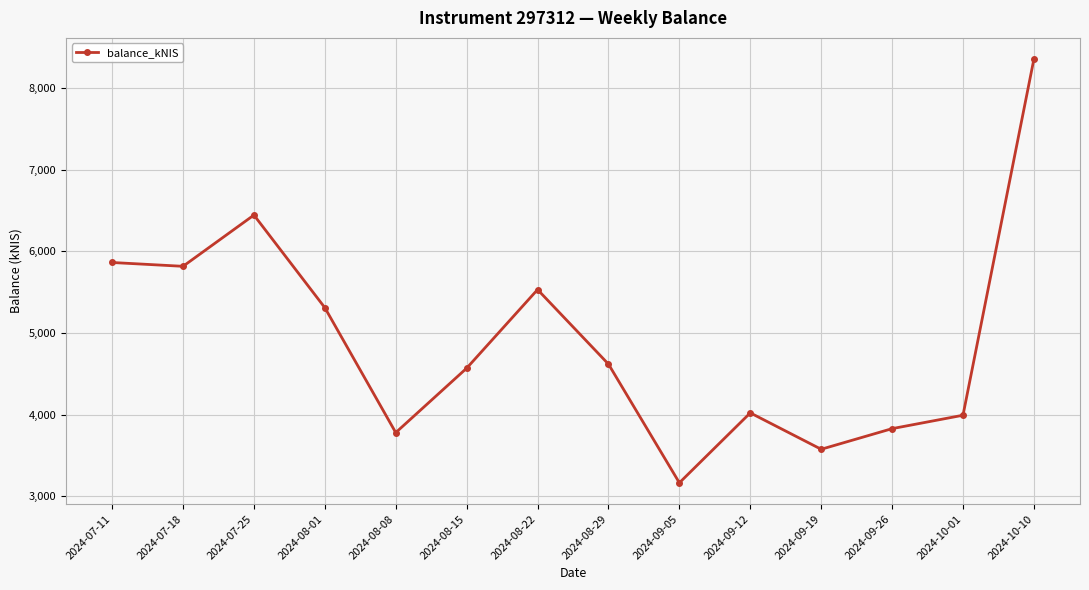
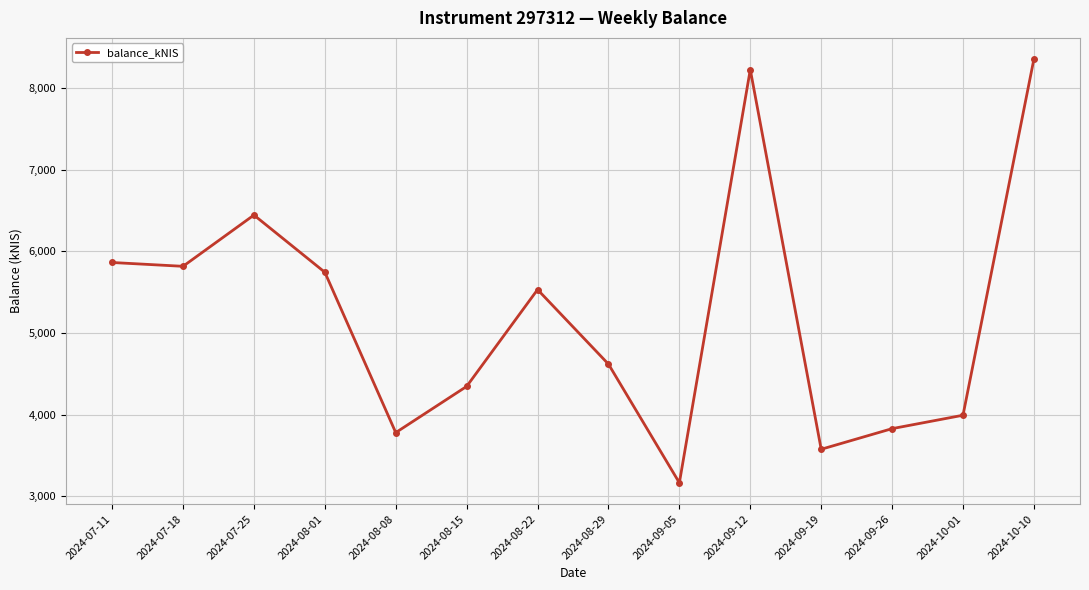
  {
    "2024-07-11": "5,900",
    "2024-07-18": "5,800",
    "2024-07-25": "6,400",
-   "2024-08-01": "5,300",
+   "2024-08-01": "5,700",
    "2024-08-08": "3,800",
-   "2024-08-15": "4,600",
+   "2024-08-15": "4,300",
    "2024-08-22": "5,500",
    "2024-08-29": "4,600",
    "2024-09-05": "3,200",
-   "2024-09-12": "4,000",
+   "2024-09-12": "8,200",
    "2024-09-19": "3,600",
    "2024-09-26": "3,800",
    "2024-10-01": "4,000",
    "2024-10-10": "8,400"
  }
